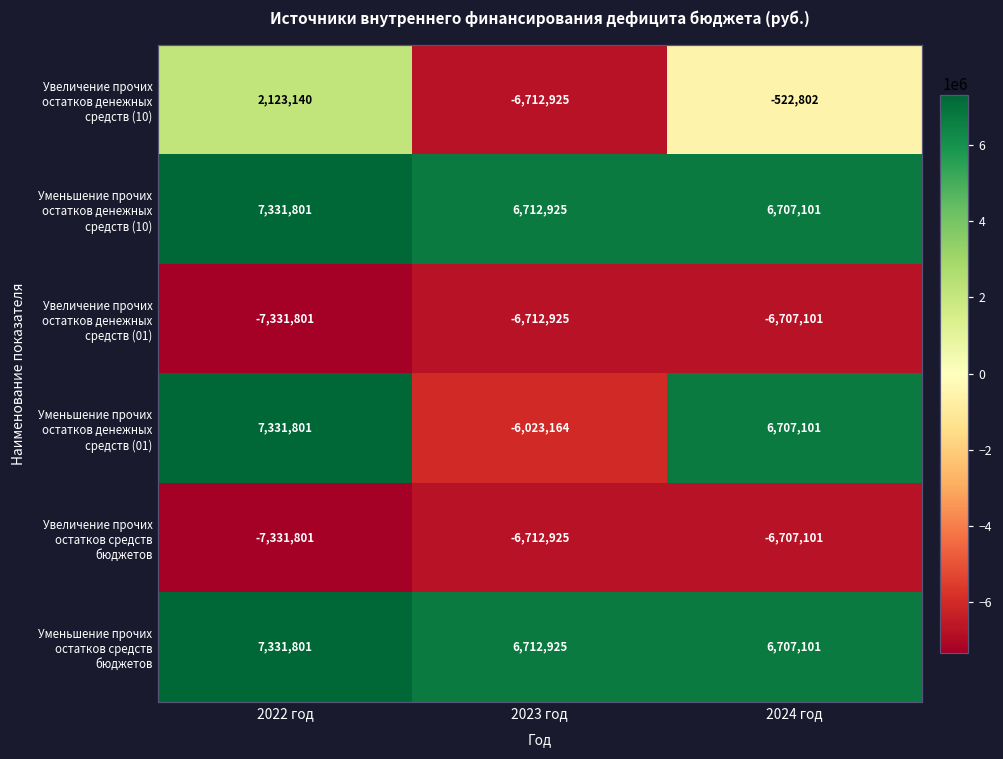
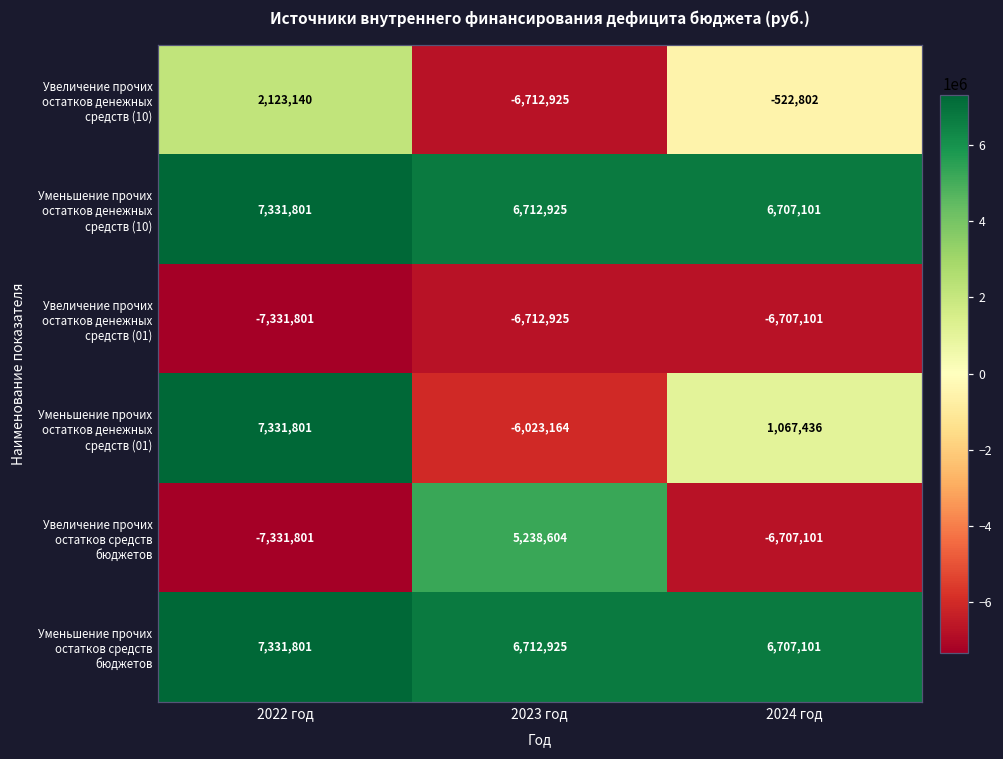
  {
    "Увеличение прочих остатков денежных средств (10)": {
      "2022 год": "2,123,140",
      "2023 год": "-6,712,925",
      "2024 год": "-522,802"
    },
    "Уменьшение прочих остатков денежных средств (10)": {
      "2022 год": "7,331,801",
      "2023 год": "6,712,925",
      "2024 год": "6,707,101"
    },
    "Увеличение прочих остатков денежных средств (01)": {
      "2022 год": "-7,331,801",
      "2023 год": "-6,712,925",
      "2024 год": "-6,707,101"
    },
    "Уменьшение прочих остатков денежных средств (01)": {
      "2022 год": "7,331,801",
      "2023 год": "-6,023,164",
-     "2024 год": "6,707,101"
+     "2024 год": "1,067,436"
    },
    "Увеличение прочих остатков средств бюджетов": {
      "2022 год": "-7,331,801",
-     "2023 год": "-6,712,925",
+     "2023 год": "5,238,604",
      "2024 год": "-6,707,101"
    },
    "Уменьшение прочих остатков средств бюджетов": {
      "2022 год": "7,331,801",
      "2023 год": "6,712,925",
      "2024 год": "6,707,101"
    }
  }
